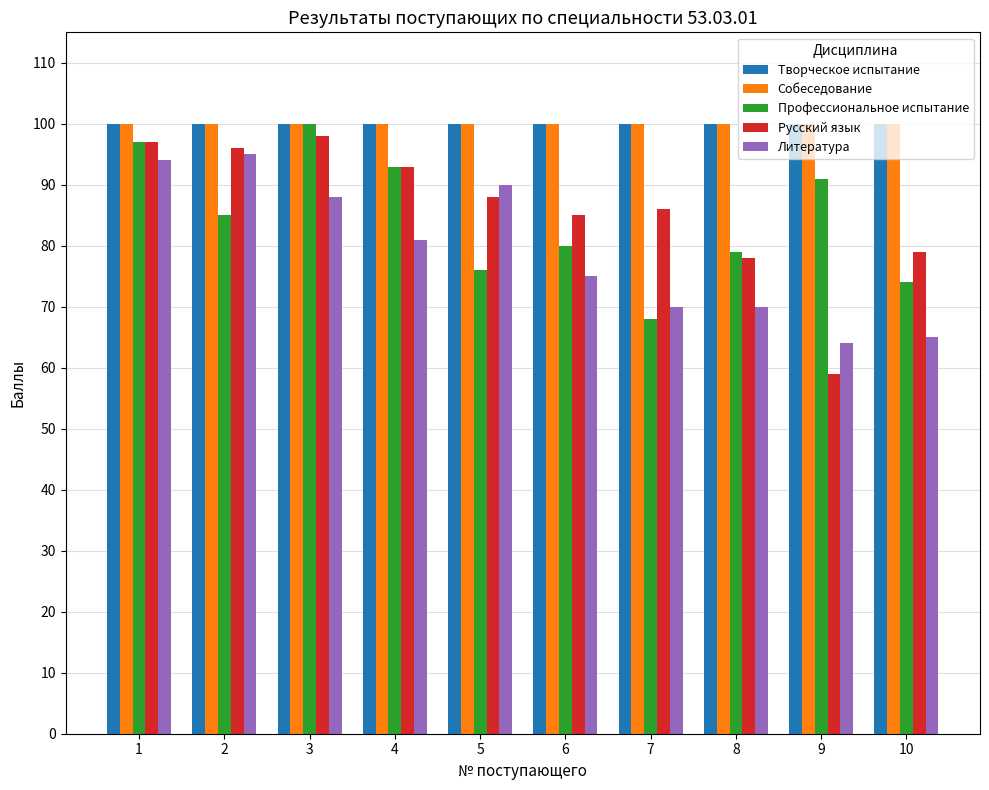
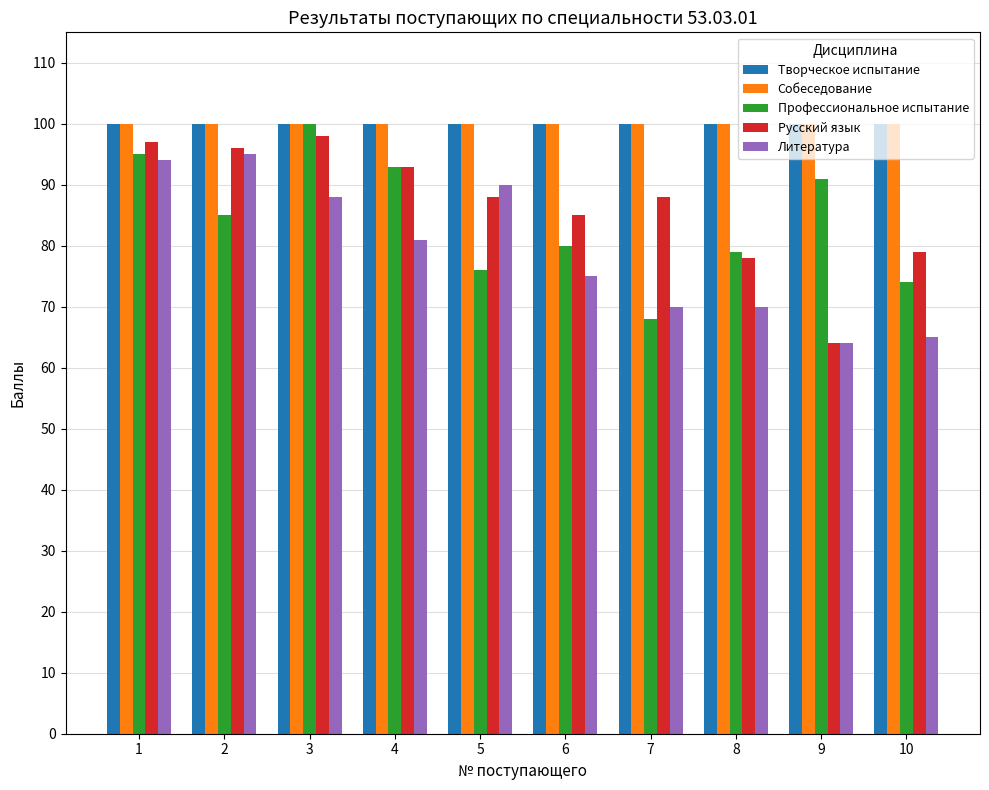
  {
    "Творческое испытание": {
      "1": 100,
      "2": 100,
      "3": 100,
      "4": 100,
      "5": 100,
      "6": 100,
      "7": 100,
      "8": 100
    },
    "Собеседование": {
      "1": 100,
      "2": 100,
      "3": 100,
      "4": 100,
      "5": 100,
      "6": 100,
      "7": 100,
      "8": 100
    },
    "Профессиональное испытание": {
-     "1": 97,
+     "1": 95,
      "2": 85,
      "3": 100,
      "4": 93,
      "5": 76,
      "6": 80,
      "7": 68,
      "8": 79,
      "9": 91,
      "10": 74
    },
    "Русский язык": {
      "1": 97,
      "2": 96,
      "3": 98,
      "4": 93,
      "5": 88,
      "6": 85,
-     "7": 86,
+     "7": 88,
      "8": 78,
-     "9": 59,
+     "9": 64,
      "10": 79
    },
    "Литература": {
      "1": 94,
      "2": 95,
      "3": 88,
      "4": 81,
      "5": 90,
      "6": 75,
      "7": 70,
      "8": 70,
      "9": 64,
      "10": 65
    }
  }
